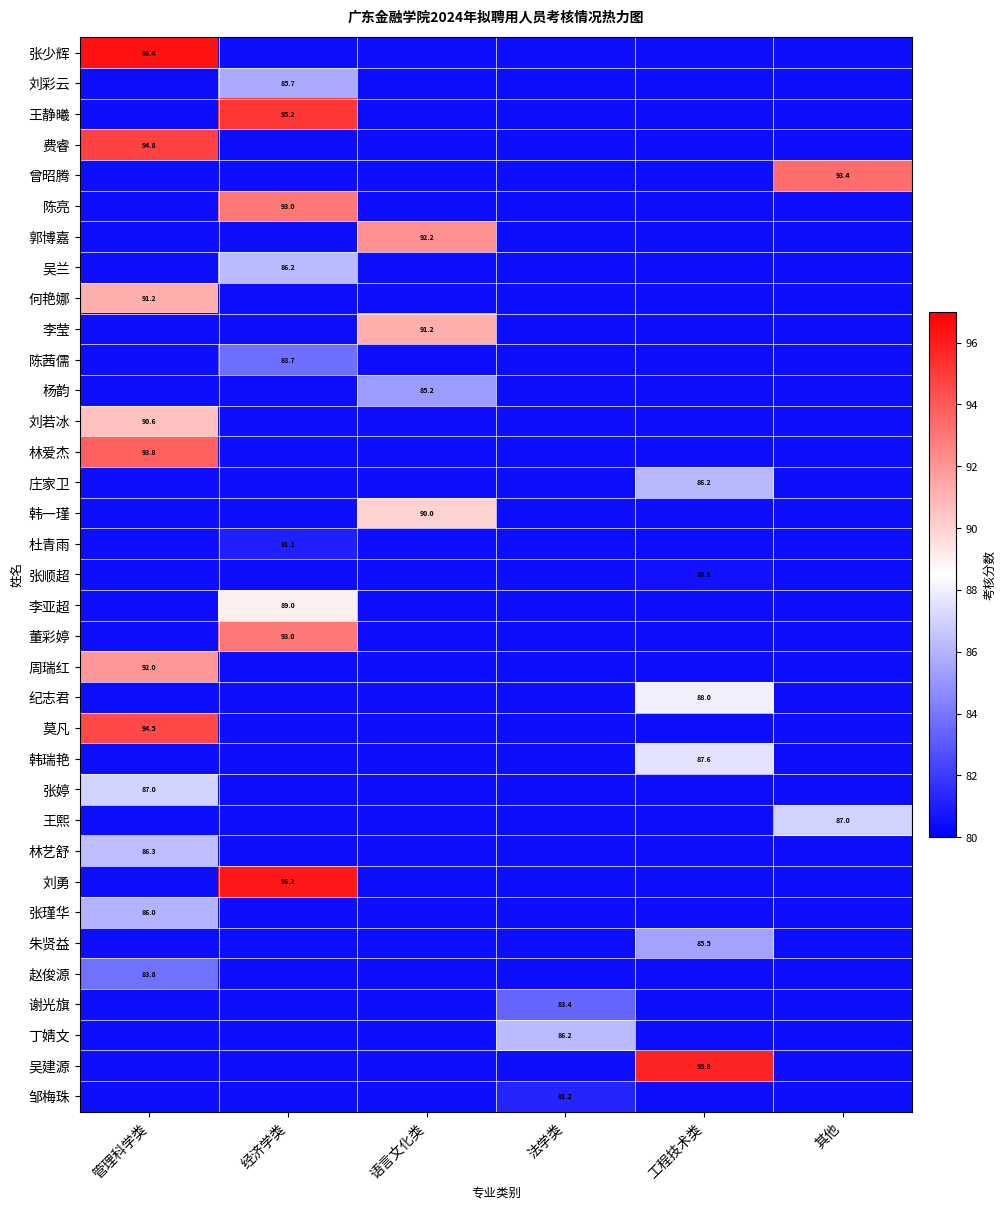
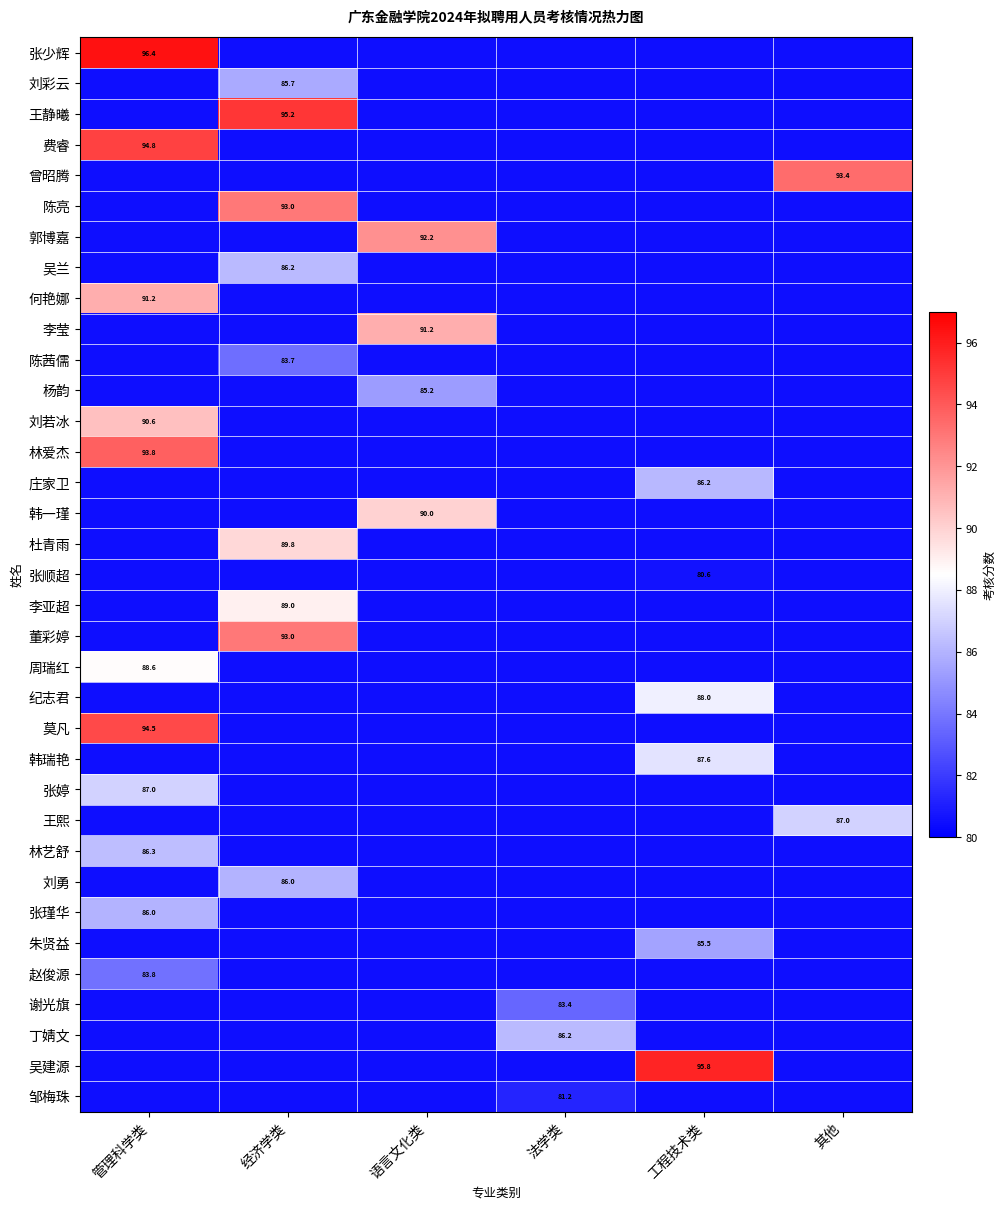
  {
    "张少辉": {
      "管理科学类": 96.4
    },
    "刘彩云": {
      "经济学类": 85.7
    },
    "王静曦": {
      "经济学类": 95.2
    },
    "费睿": {
      "管理科学类": 94.8
    },
    "曾昭腾": {
      "其他": 93.4
    },
    "陈亮": {
      "经济学类": 93.0
    },
    "郭博嘉": {
      "语言文化类": 92.2
    },
    "吴兰": {
      "经济学类": 86.2
    },
    "何艳娜": {
      "管理科学类": 91.2
    },
    "李莹": {
      "语言文化类": 91.2
    },
    "陈茜儒": {
      "经济学类": 83.7
    },
    "杨韵": {
      "语言文化类": 85.2
    },
    "刘若冰": {
      "管理科学类": 90.6
    },
    "林爱杰": {
      "管理科学类": 93.8
    },
    "庄家卫": {
      "工程技术类": 86.2
    },
    "韩一瑾": {
      "语言文化类": 90.0
    },
    "杜青雨": {
-     "经济学类": 81.1
+     "经济学类": 89.8
    },
    "张顺超": {
      "工程技术类": 80.6
    },
    "李亚超": {
      "经济学类": 89.0
    },
    "董彩婷": {
      "经济学类": 93.0
    },
    "周瑞红": {
-     "管理科学类": 92.0
+     "管理科学类": 88.6
    },
    "纪志君": {
      "工程技术类": 88.0
    },
    "莫凡": {
      "管理科学类": 94.5
    },
    "韩瑞艳": {
      "工程技术类": 87.6
    },
    "张婷": {
      "管理科学类": 87.0
    },
    "王熙": {
      "其他": 87.0
    },
    "林艺舒": {
      "管理科学类": 86.3
    },
    "刘勇": {
-     "经济学类": 96.2
+     "经济学类": 86.0
    },
    "张瑾华": {
      "管理科学类": 86.0
    },
    "朱贤益": {
      "工程技术类": 85.5
    },
    "赵俊源": {
      "管理科学类": 83.8
    },
    "谢光旗": {
      "法学类": 83.4
    },
    "丁婧文": {
      "法学类": 86.2
    },
    "吴建源": {
      "工程技术类": 95.8
    },
    "邹梅珠": {
      "法学类": 81.2
    }
  }
